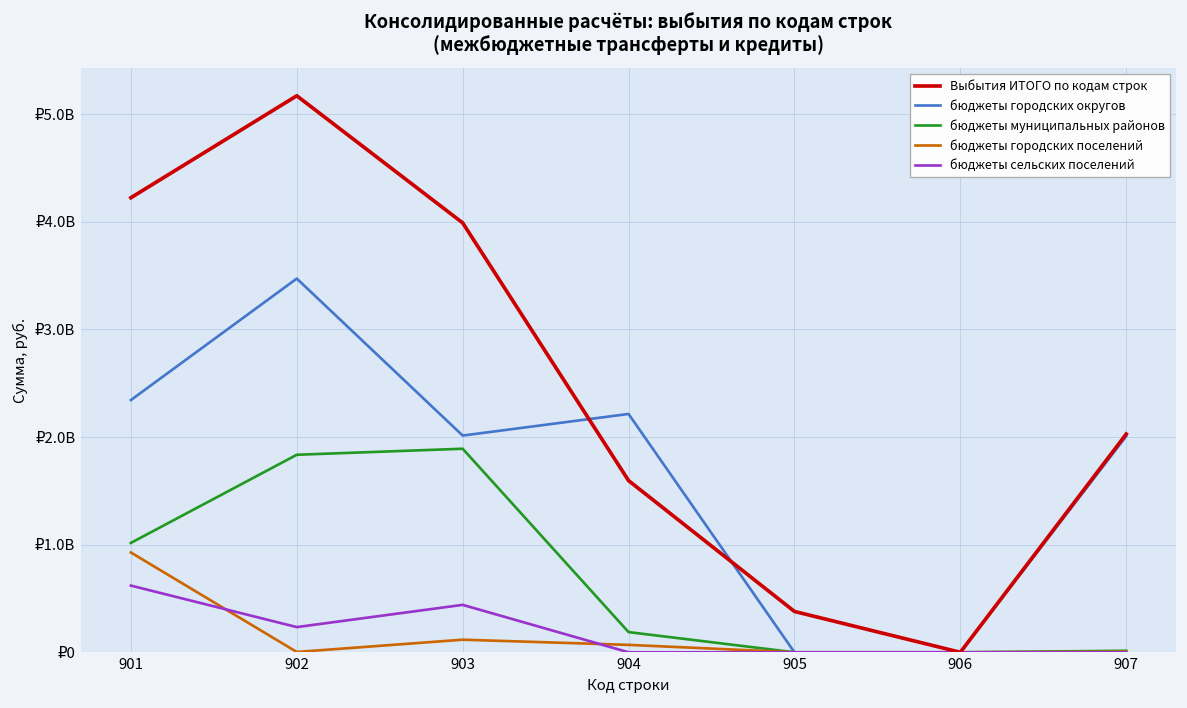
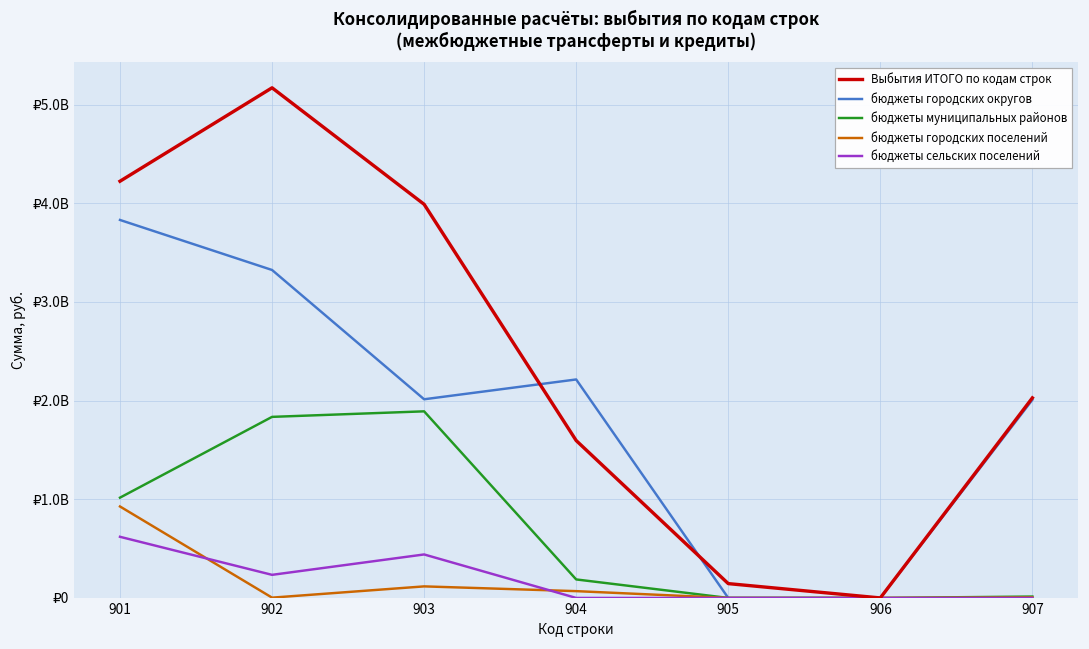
  {
    "Выбытия ИТОГО по кодам строк": {
      "901": "₽4200000000",
      "902": "₽5200000000",
      "903": "₽4000000000",
      "904": "₽1600000000",
-     "905": "₽400000000"
+     "905": "₽100000000"
    },
    "бюджеты городских округов": {
-     "901": "₽2300000000",
-     "902": "₽3500000000",
+     "901": "₽3800000000",
+     "902": "₽3300000000",
      "903": "₽2000000000",
      "904": "₽2200000000"
    },
    "бюджеты муниципальных районов": {
      "901": "₽1000000000",
      "902": "₽1800000000",
      "903": "₽1900000000",
      "904": "₽200000000"
    },
    "бюджеты городских поселений": {
      "901": "₽900000000",
      "902": "₽0",
      "903": "₽100000000",
      "904": "₽100000000"
    },
    "бюджеты сельских поселений": {
      "901": "₽600000000",
      "902": "₽200000000",
      "903": "₽400000000",
      "904": "₽0"
    }
  }
